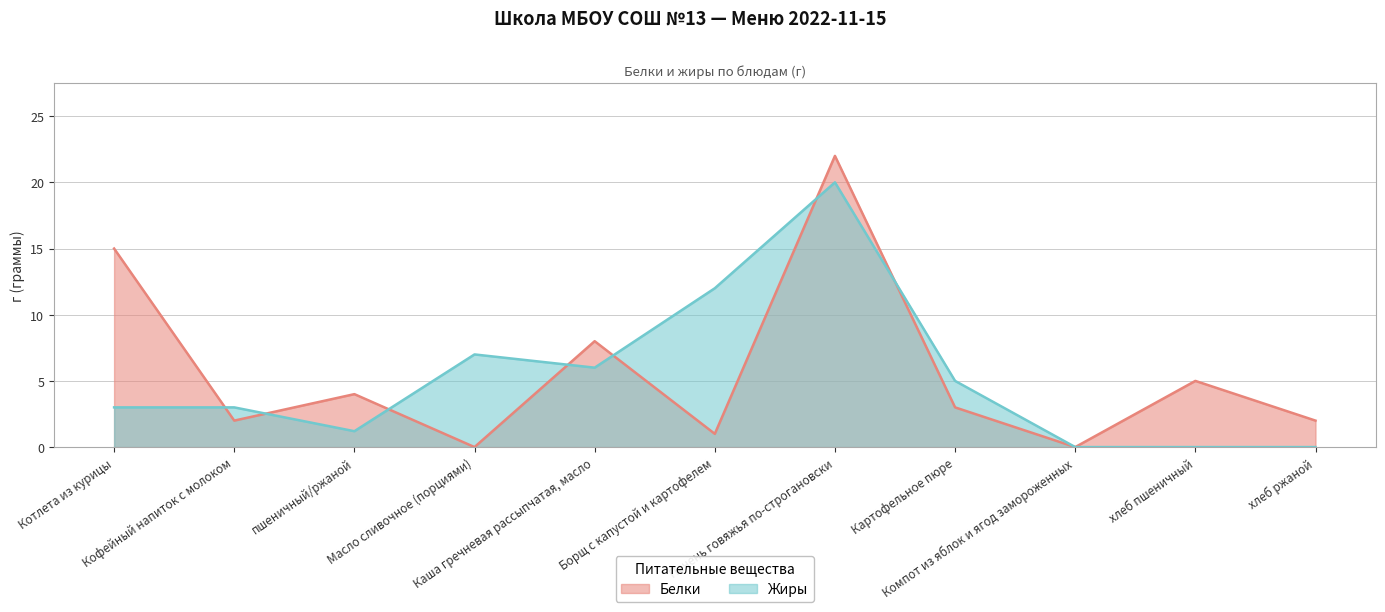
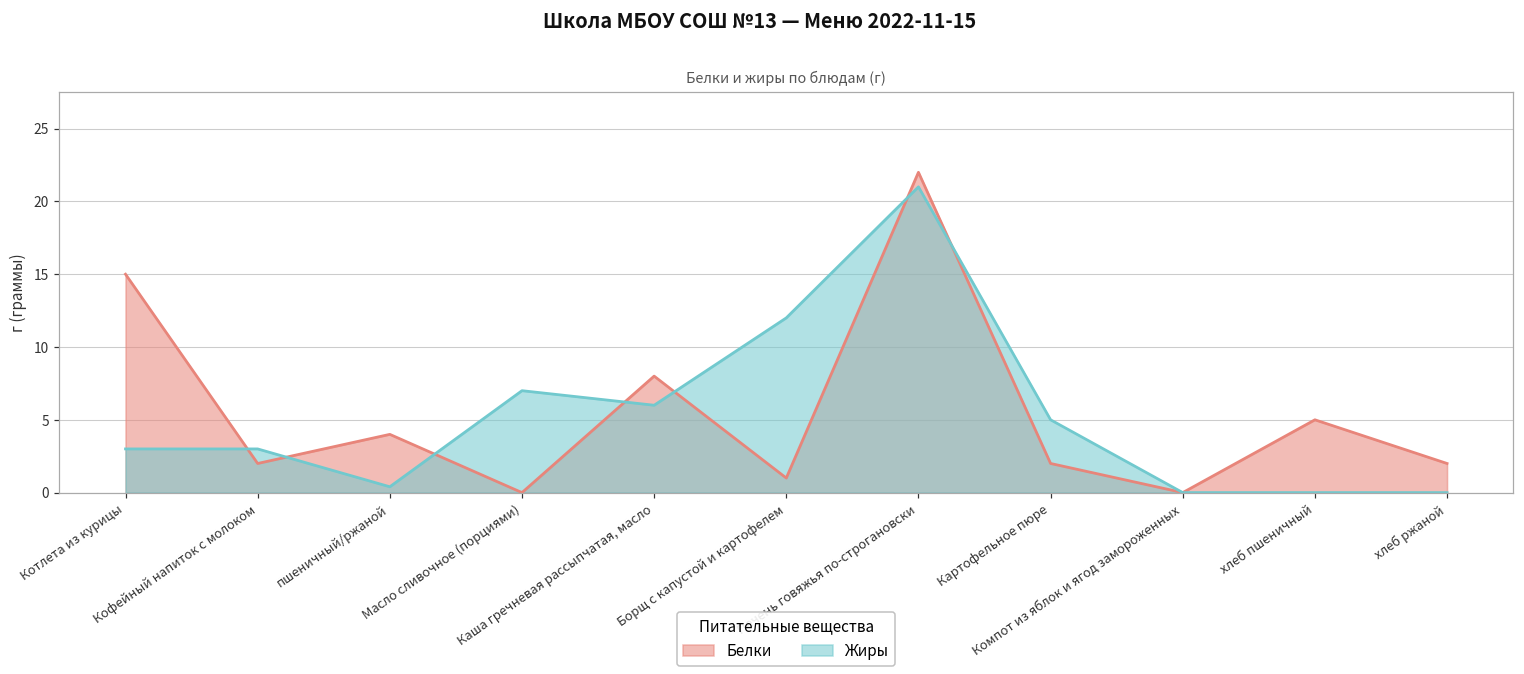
  {
    "Белки": {
      "Котлета из курицы": 15,
      "Кофейный напиток с молоком": 2,
      "пшеничный/ржаной": 4,
      "Масло сливочное (порциями)": 0,
      "Каша гречневая рассыпчатая, масло": 8,
      "Борщ с капустой и картофелем": 1,
      "Печень говяжья по-строгановски": 22,
-     "Картофельное пюре": 3,
+     "Картофельное пюре": 2,
      "хлеб пшеничный": 5,
      "хлеб ржаной": 2
    },
    "Жиры": {
      "Котлета из курицы": 3.0,
      "Кофейный напиток с молоком": 3.0,
-     "пшеничный/ржаной": 1.2,
+     "пшеничный/ржаной": 0.4,
      "Масло сливочное (порциями)": 7.0,
      "Каша гречневая рассыпчатая, масло": 6.0,
      "Борщ с капустой и картофелем": 12.0,
-     "Печень говяжья по-строгановски": 20,
+     "Печень говяжья по-строгановски": 21,
      "Картофельное пюре": 5.0,
      "хлеб пшеничный": 0.0,
      "хлеб ржаной": 0.0
    }
  }
